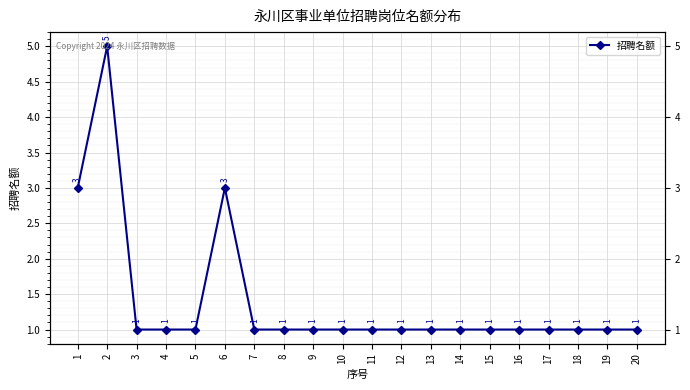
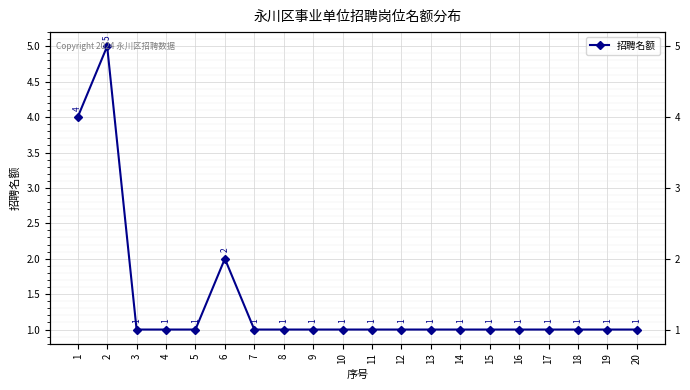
  {
-   "1": 3,
+   "1": 4,
    "2": 5,
    "3": 1,
    "4": 1,
    "5": 1,
-   "6": 3,
+   "6": 2,
    "7": 1,
    "8": 1,
    "9": 1,
    "10": 1,
    "11": 1,
    "12": 1,
    "13": 1,
    "14": 1,
    "15": 1,
    "16": 1,
    "17": 1,
    "18": 1,
    "19": 1,
    "20": 1
  }
